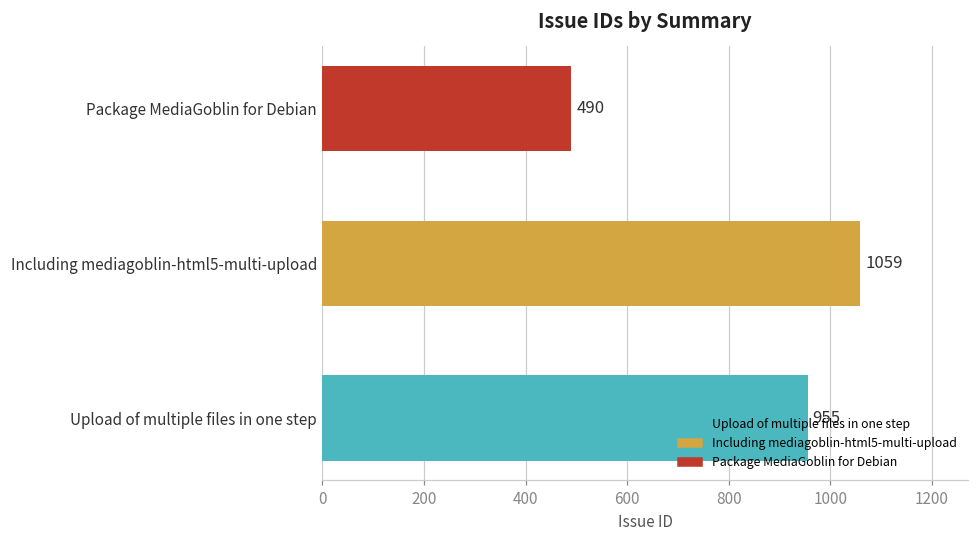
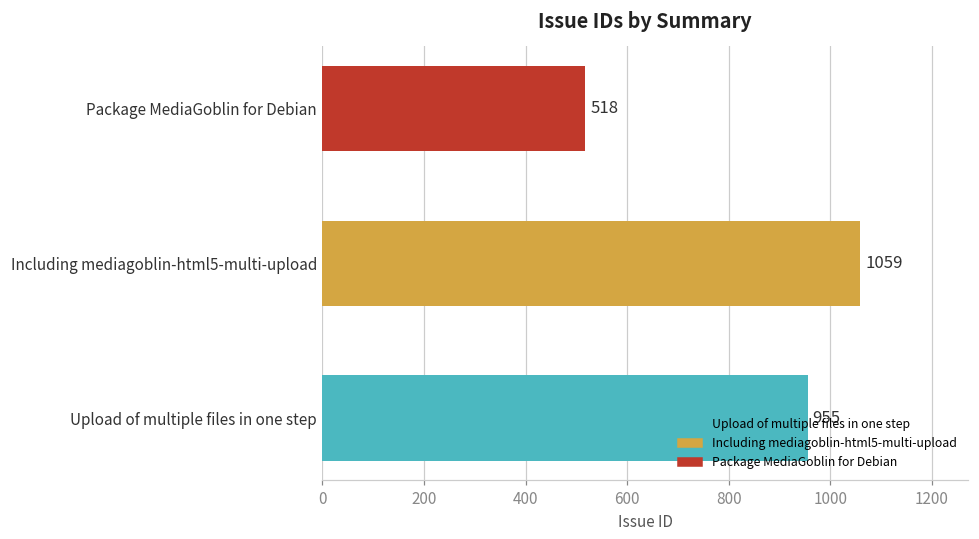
  {
-   "Package MediaGoblin for Debian": 490,
+   "Package MediaGoblin for Debian": 518,
    "Including mediagoblin-html5-multi-upload": 1059,
    "Upload of multiple files in one step": 955
  }
